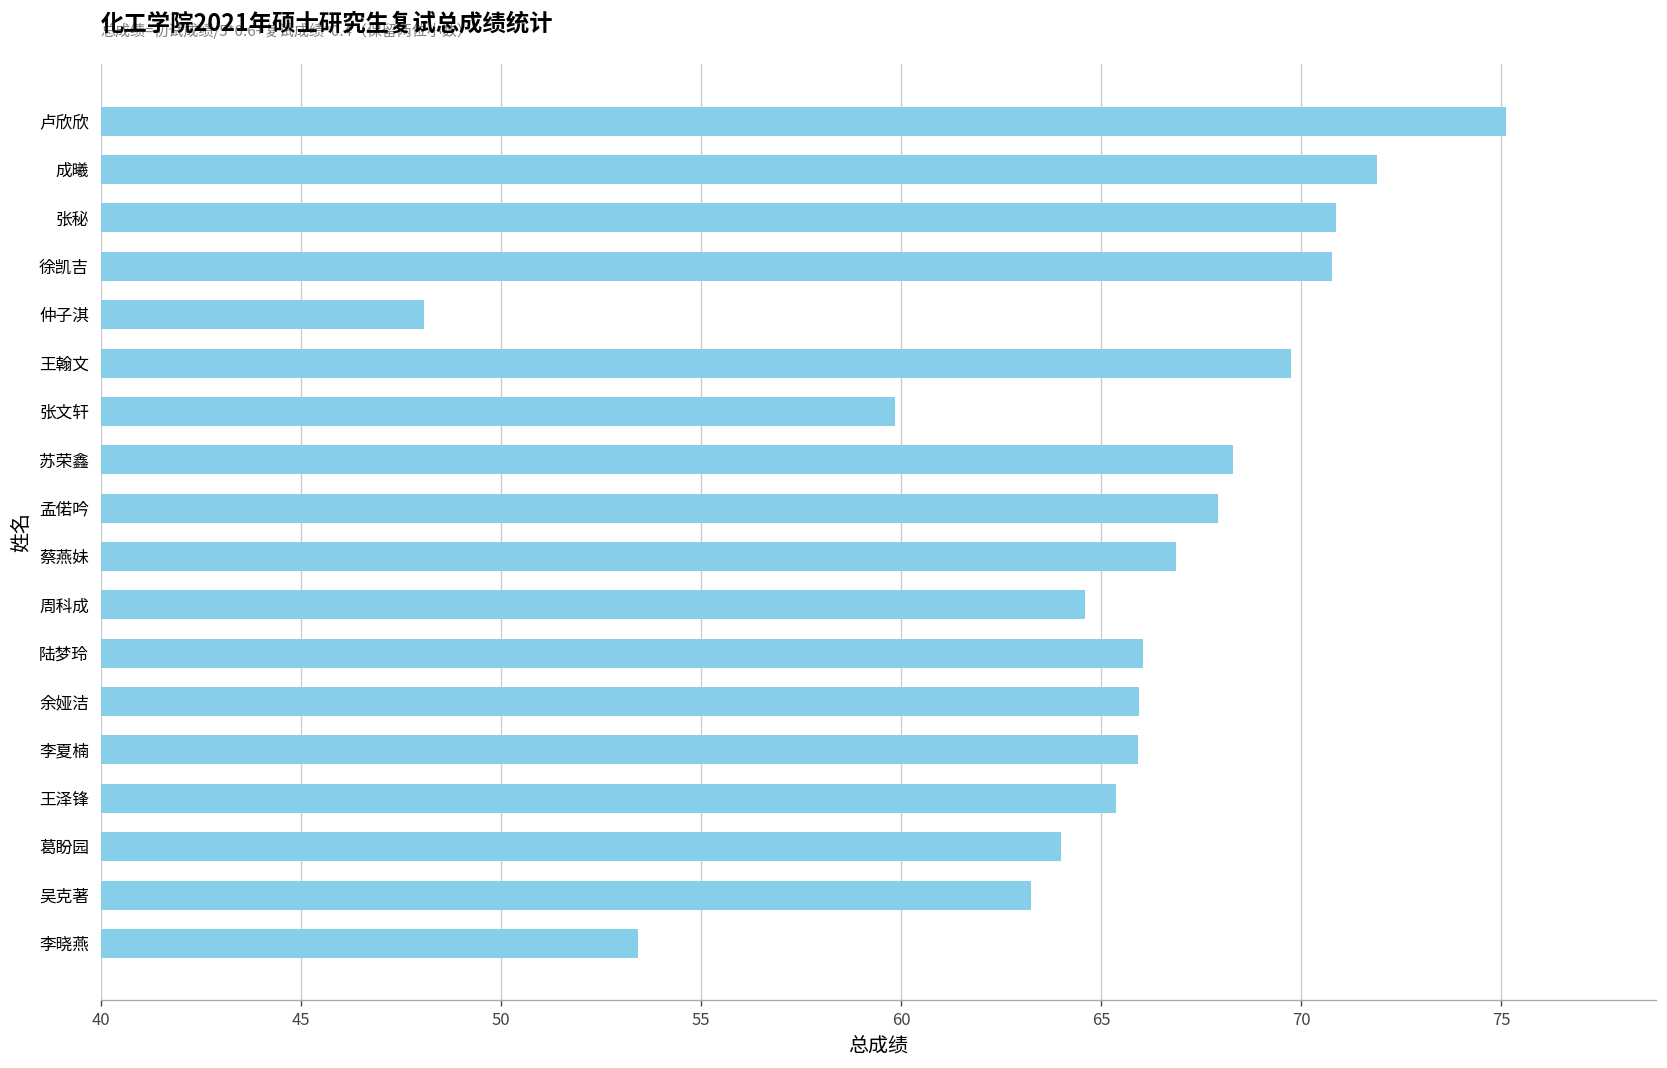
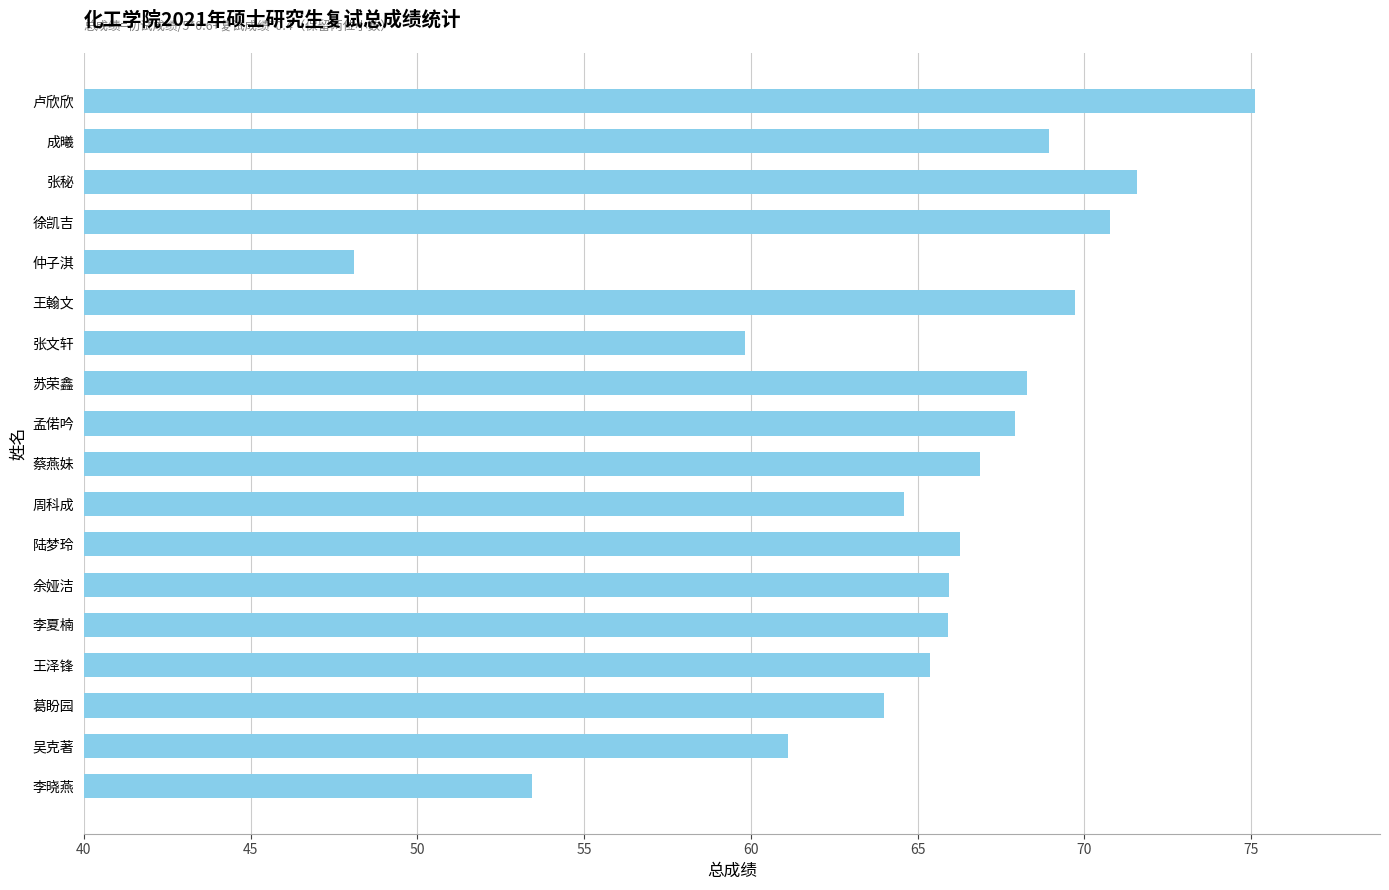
  {
    "卢欣欣": 75.1,
-   "成曦": 71.9,
-   "张秘": 70.9,
+   "成曦": 68.9,
+   "张秘": 71.6,
    "徐凯吉": 70.8,
    "仲子淇": 48.1,
    "王翰文": 69.7,
    "张文轩": 59.8,
    "苏荣鑫": 68.3,
    "孟偌吟": 67.9,
    "蔡燕妹": 66.9,
    "周科成": 64.6,
-   "陆梦玲": 66.0,
+   "陆梦玲": 66.3,
    "余娅洁": 65.9,
    "李夏楠": 65.9,
    "王泽锋": 65.4,
    "葛盼园": 64.0,
-   "吴克著": 63.2,
+   "吴克著": 61.1,
    "李晓燕": 53.4
  }
